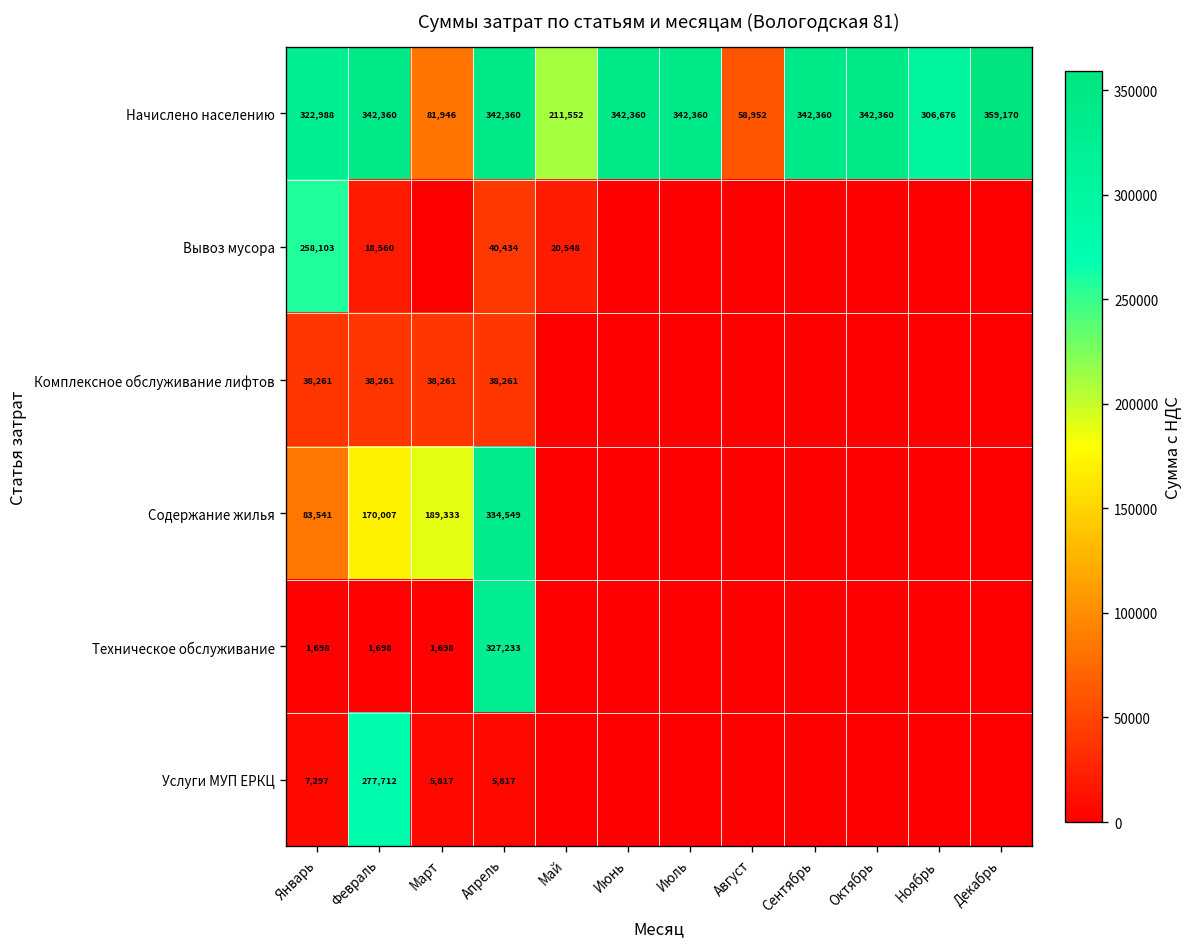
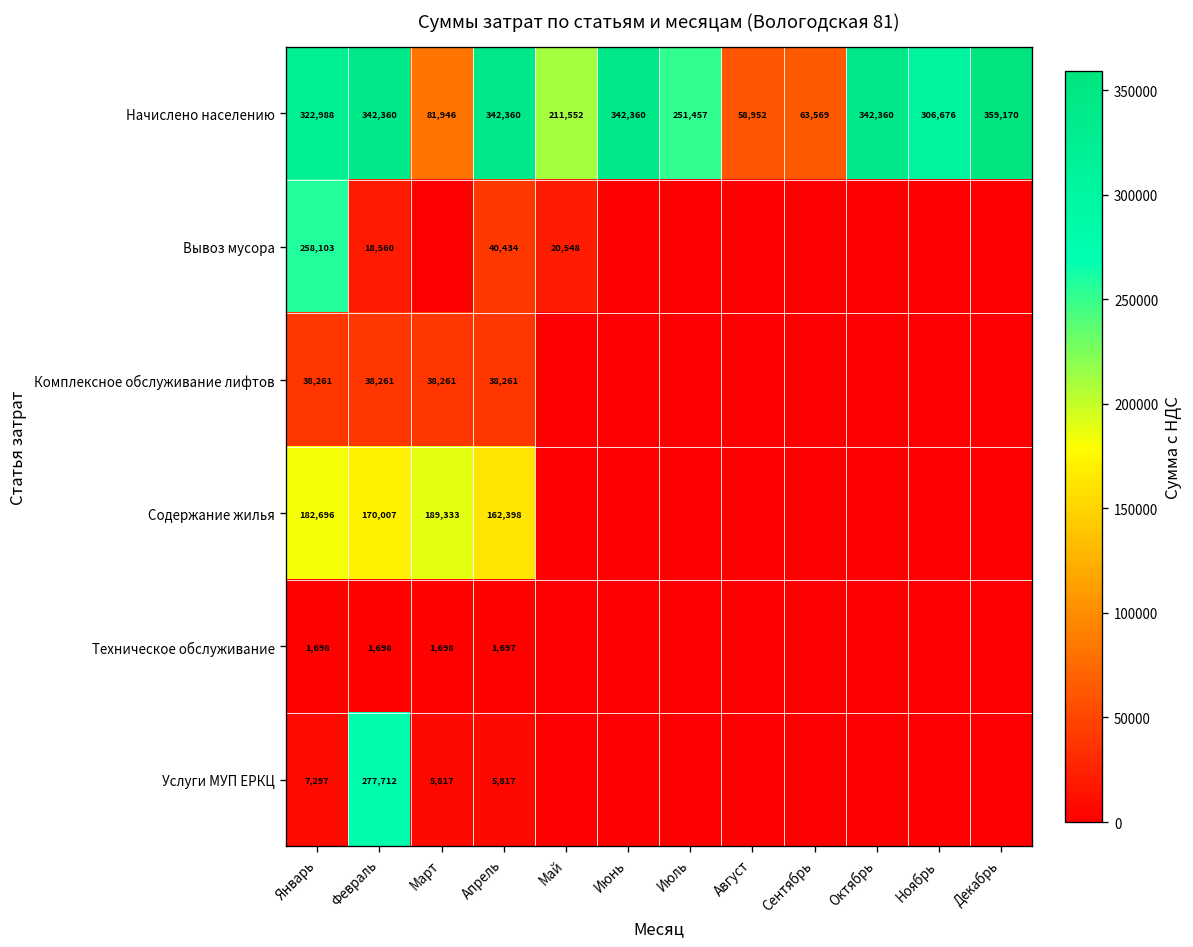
  {
    "Начислено населению": {
      "Январь": "322,988",
      "Февраль": "342,360",
      "Март": "81,946",
      "Апрель": "342,360",
      "Май": "211,552",
      "Июнь": "342,360",
-     "Июль": "342,360",
+     "Июль": "251,457",
      "Август": "58,952",
-     "Сентябрь": "342,360",
+     "Сентябрь": "63,569",
      "Октябрь": "342,360",
      "Ноябрь": "306,676",
      "Декабрь": "359,170"
    },
    "Вывоз мусора": {
      "Январь": "258,103",
      "Февраль": "18,560",
      "Апрель": "40,434",
      "Май": "20,548"
    },
    "Комплексное обслуживание лифтов": {
      "Январь": "38,261",
      "Февраль": "38,261",
      "Март": "38,261",
      "Апрель": "38,261"
    },
    "Содержание жилья": {
-     "Январь": "83,541",
+     "Январь": "182,696",
      "Февраль": "170,007",
      "Март": "189,333",
-     "Апрель": "334,549"
+     "Апрель": "162,398"
    },
    "Техническое обслуживание": {
      "Январь": "1,698",
      "Февраль": "1,698",
      "Март": "1,698",
-     "Апрель": "327,233"
+     "Апрель": "1,697"
    },
    "Услуги МУП ЕРКЦ": {
      "Январь": "7,297",
      "Февраль": "277,712",
      "Март": "5,817",
      "Апрель": "5,817"
    }
  }
